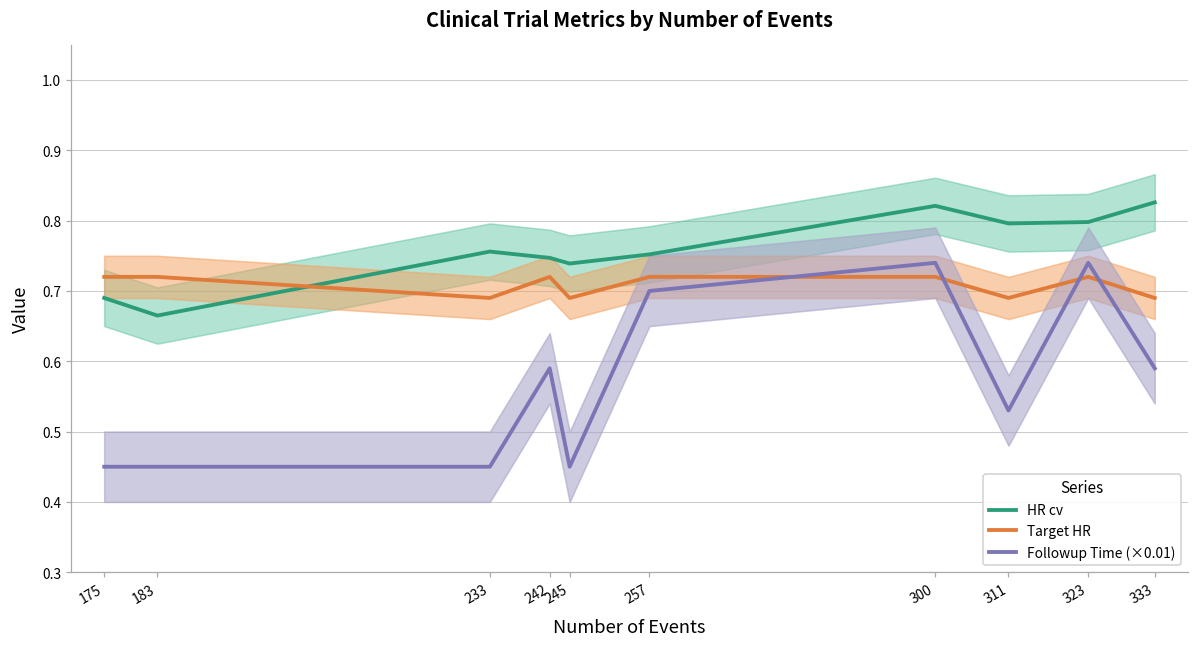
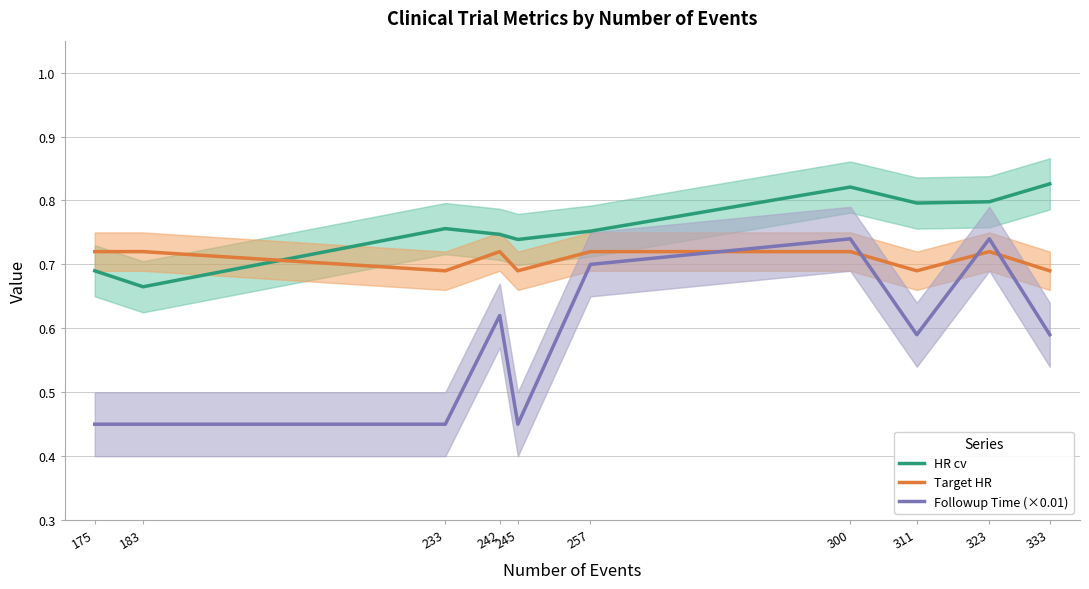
  {
    "HR cv": {
      "175": 0.69,
      "183": 0.67,
      "233": 0.76,
      "245": 0.74,
      "300": 0.82,
      "311": 0.80,
      "323": 0.80,
      "333": 0.83
    },
    "Followup Time (×0.01)": {
      "175": 0.45,
      "183": 0.45,
      "233": 0.45,
-     "242": 0.59,
+     "242": 0.62,
      "245": 0.45,
      "257": 0.70,
      "300": 0.74,
-     "311": 0.53,
+     "311": 0.59,
      "323": 0.74,
      "333": 0.59
    }
  }
